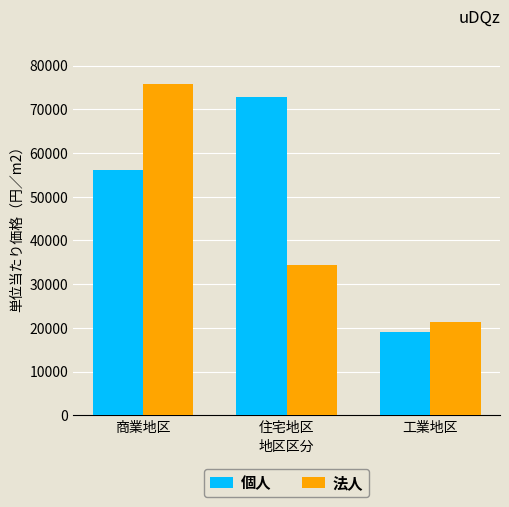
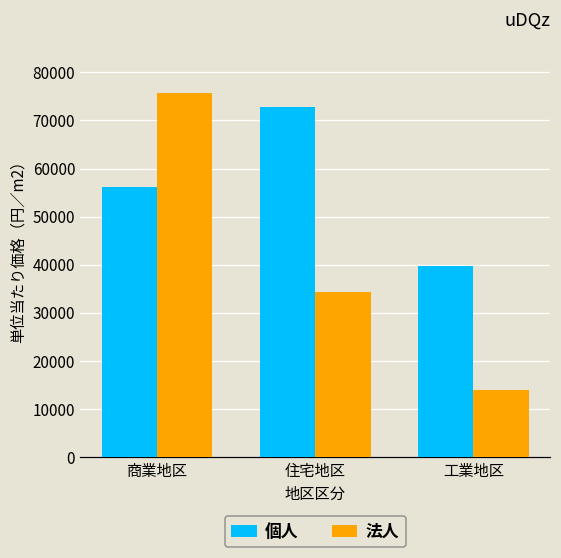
  {
    "個人": {
      "商業地区": 56000,
      "住宅地区": 73000,
-     "工業地区": 19000
+     "工業地区": 40000
    },
    "法人": {
      "商業地区": 76000,
      "住宅地区": 34000,
-     "工業地区": 21000
+     "工業地区": 14000
    }
  }
